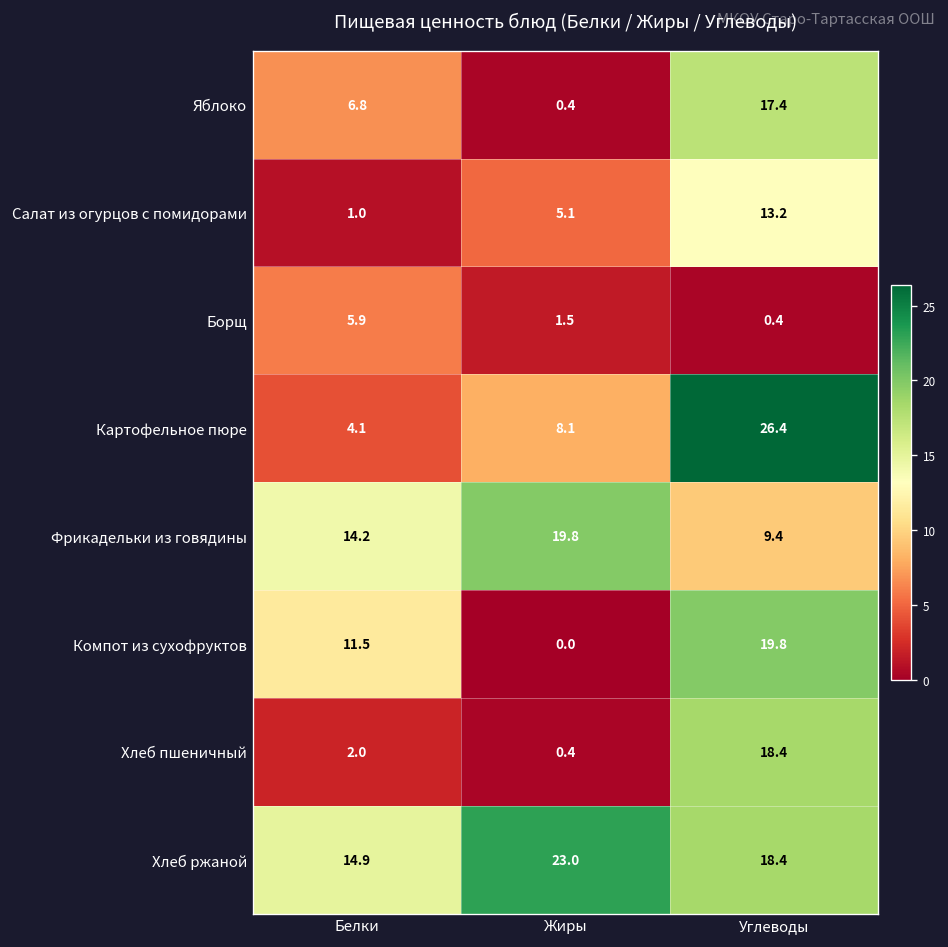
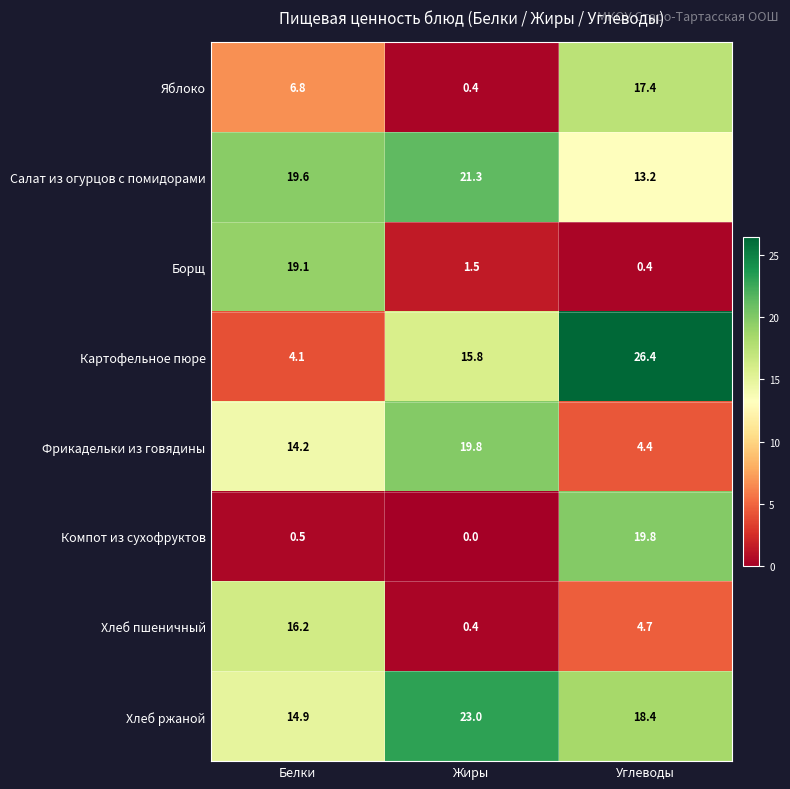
  {
    "Яблоко": {
      "Белки": 6.8,
      "Жиры": 0.4,
      "Углеводы": 17.4
    },
    "Салат из огурцов с помидорами": {
-     "Белки": 1.0,
-     "Жиры": 5.1,
+     "Белки": 19.6,
+     "Жиры": 21.3,
      "Углеводы": 13.2
    },
    "Борщ": {
-     "Белки": 5.9,
+     "Белки": 19.1,
      "Жиры": 1.5,
      "Углеводы": 0.4
    },
    "Картофельное пюре": {
      "Белки": 4.1,
-     "Жиры": 8.1,
+     "Жиры": 15.8,
      "Углеводы": 26.4
    },
    "Фрикадельки из говядины": {
      "Белки": 14.2,
      "Жиры": 19.8,
-     "Углеводы": 9.4
+     "Углеводы": 4.4
    },
    "Компот из сухофруктов": {
-     "Белки": 11.5,
+     "Белки": 0.5,
      "Жиры": 0.0,
      "Углеводы": 19.8
    },
    "Хлеб пшеничный": {
-     "Белки": 2.0,
+     "Белки": 16.2,
      "Жиры": 0.4,
-     "Углеводы": 18.4
+     "Углеводы": 4.7
    },
    "Хлеб ржаной": {
      "Белки": 14.9,
      "Жиры": 23.0,
      "Углеводы": 18.4
    }
  }
